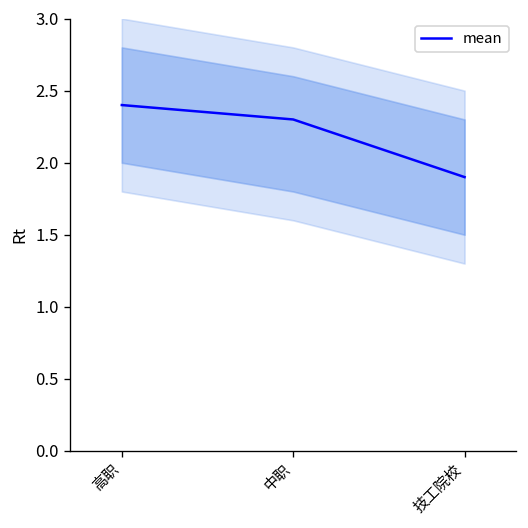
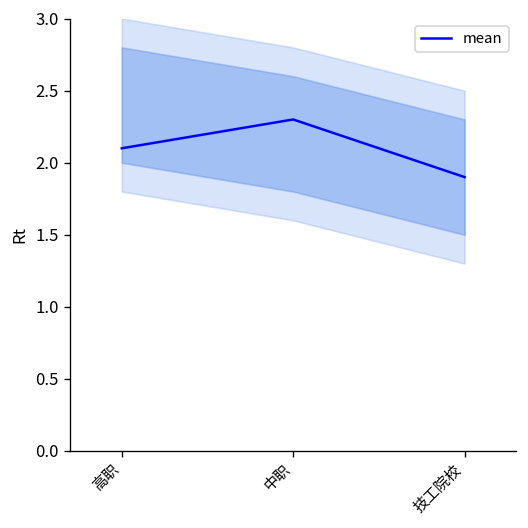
  {
    "mean": {
-     "高职": 2.4,
+     "高职": 2.1,
      "中职": 2.3,
      "技工院校": 1.9
    }
  }
